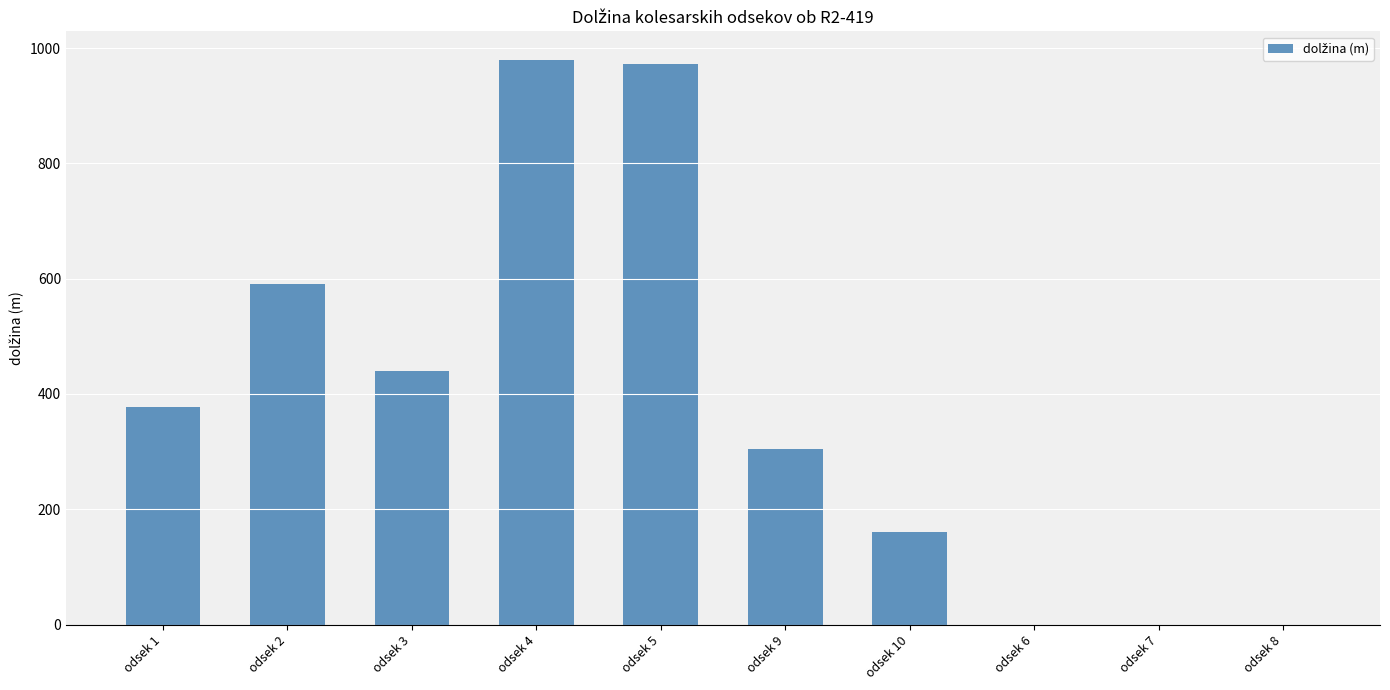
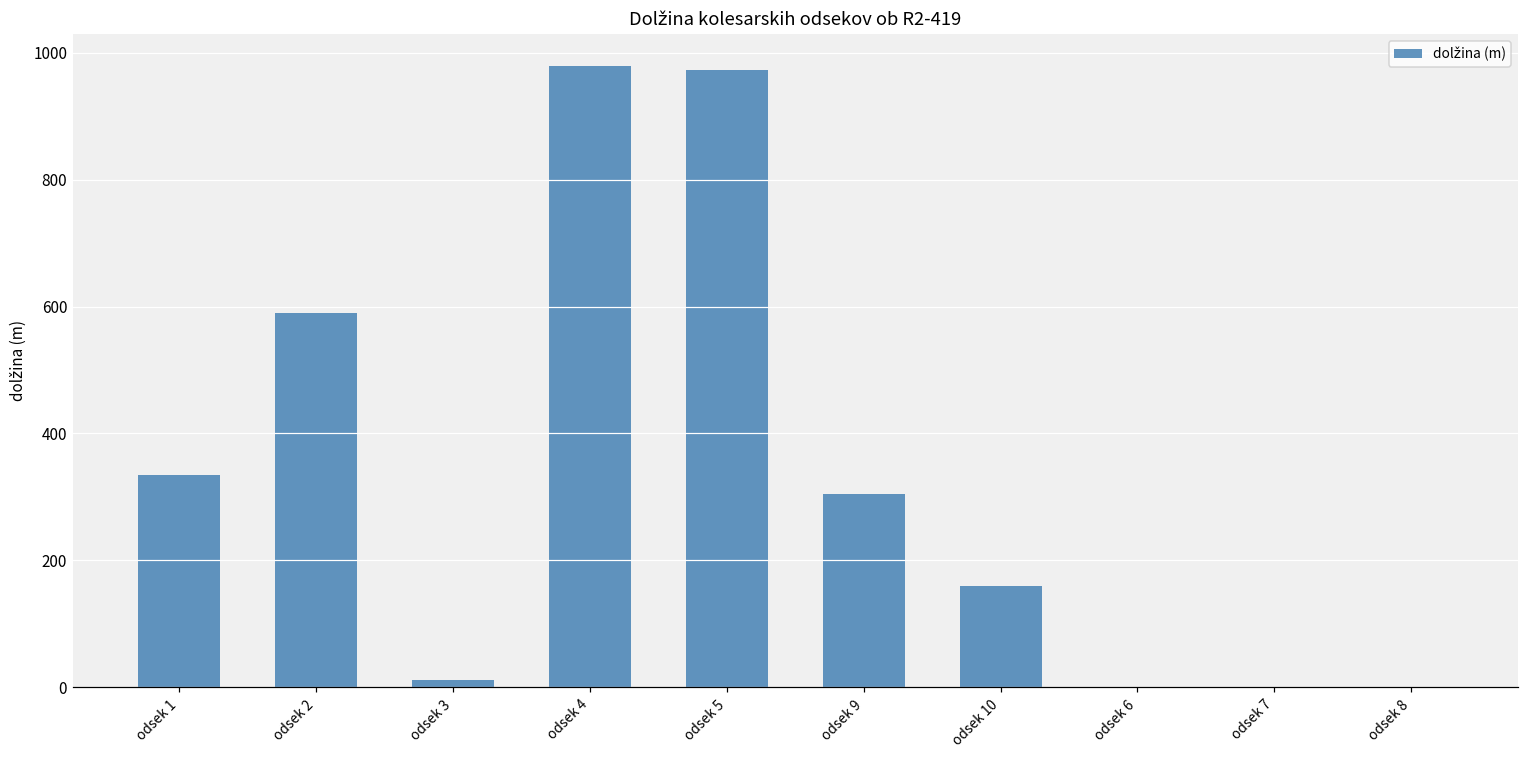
  {
-   "odsek 1": 380,
+   "odsek 1": 340,
    "odsek 2": 590,
-   "odsek 3": 440,
+   "odsek 3": 10,
    "odsek 4": 980,
    "odsek 5": 970,
    "odsek 9": 300,
    "odsek 10": 160,
    "odsek 6": 0,
    "odsek 7": 0,
    "odsek 8": 0
  }
